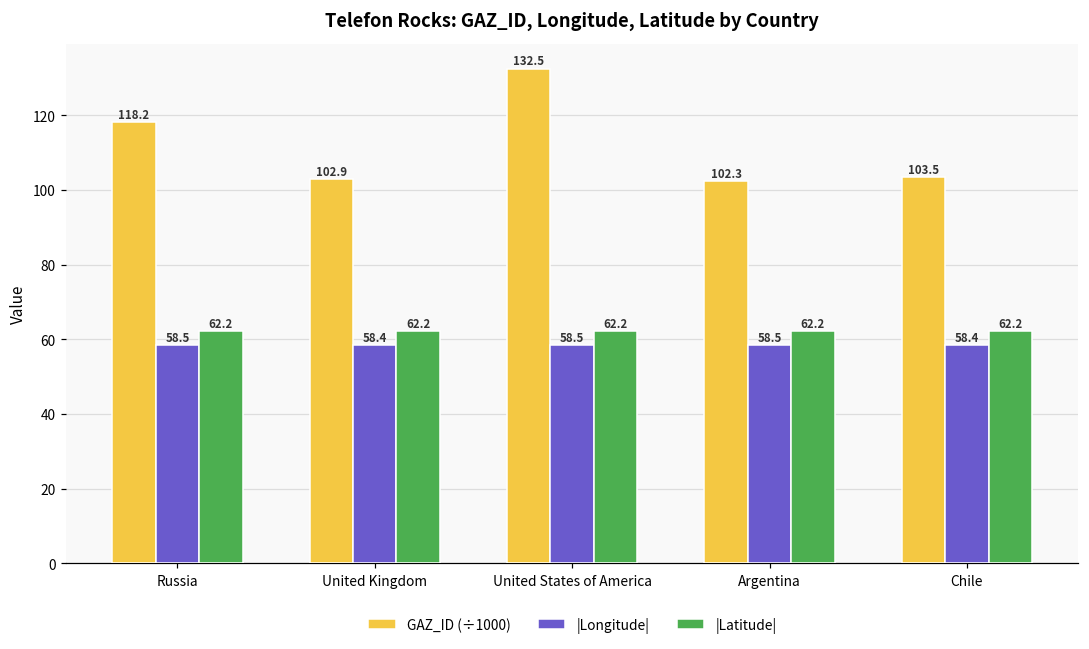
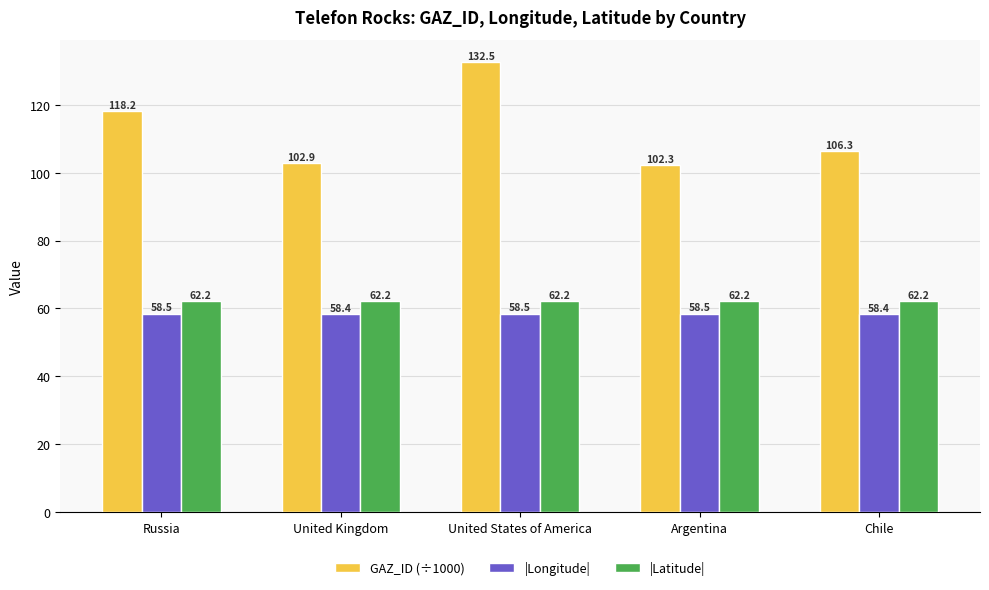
  {
    "GAZ_ID (÷1000)": {
      "Russia": 118.2,
      "United Kingdom": 102.9,
      "United States of America": 132.5,
      "Argentina": 102.3,
-     "Chile": 103.5
+     "Chile": 106.3
    },
    "|Longitude|": {
      "Russia": 58.5,
      "United Kingdom": 58.4,
      "United States of America": 58.5,
      "Argentina": 58.5,
      "Chile": 58.4
    },
    "|Latitude|": {
      "Russia": 62.2,
      "United Kingdom": 62.2,
      "United States of America": 62.2,
      "Argentina": 62.2,
      "Chile": 62.2
    }
  }
